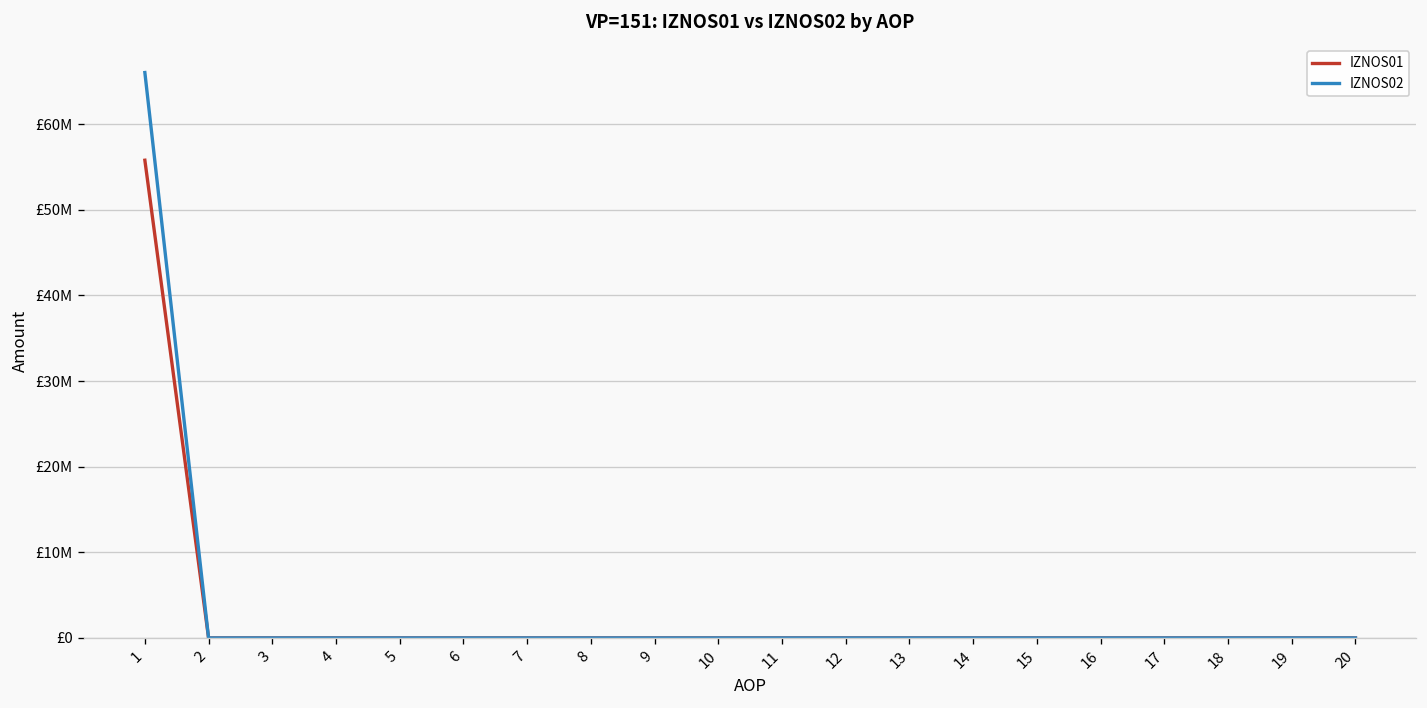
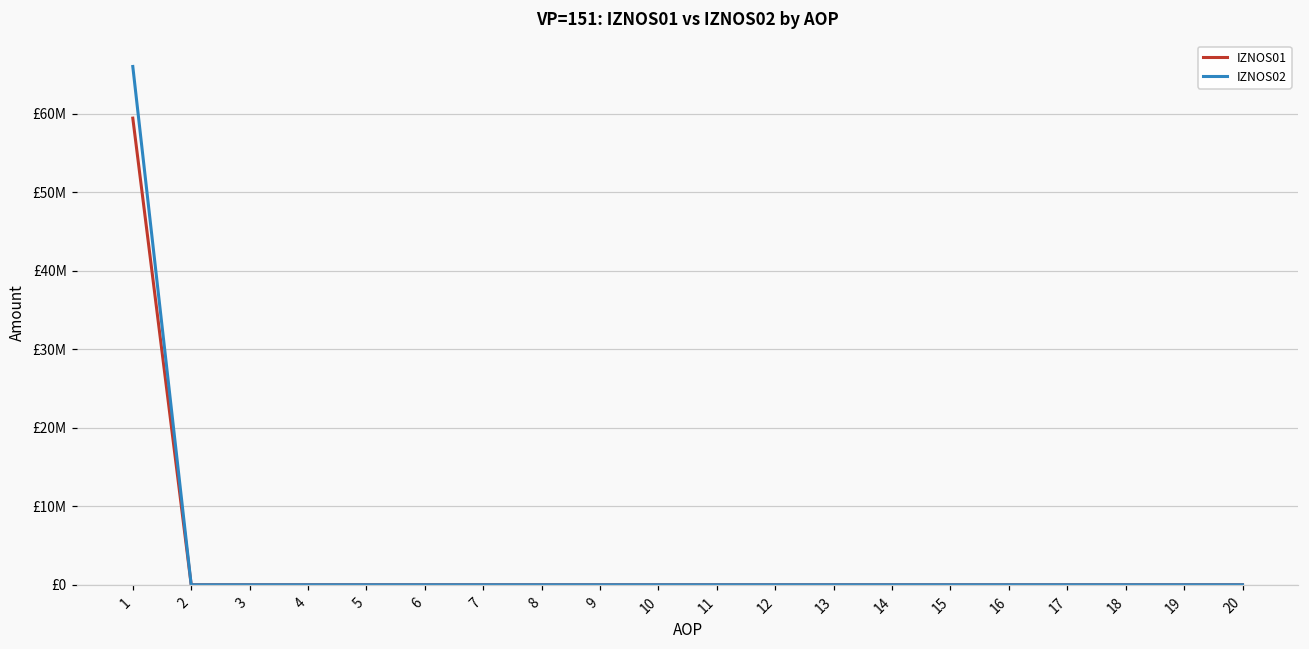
  {
    "IZNOS01": {
-     "1": "£56000000"
+     "1": "£59000000"
    },
    "IZNOS02": {
      "1": "£66000000"
    }
  }
